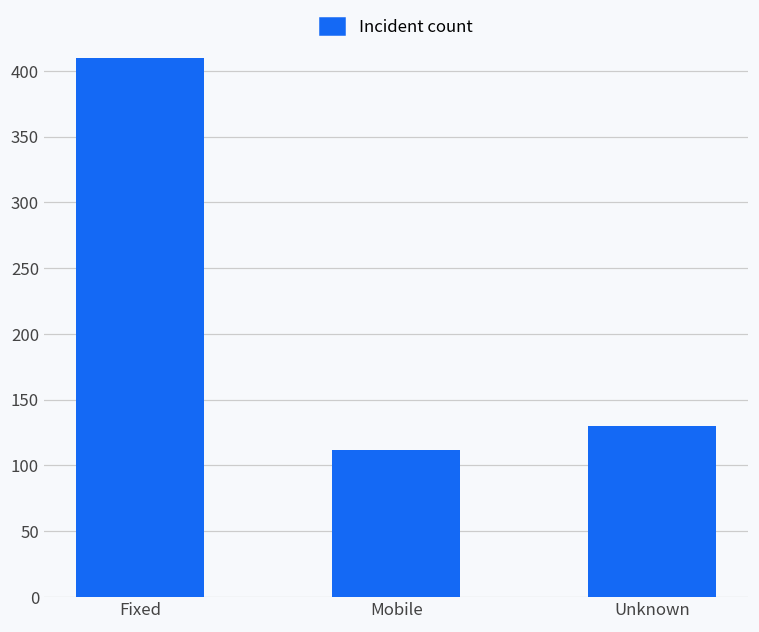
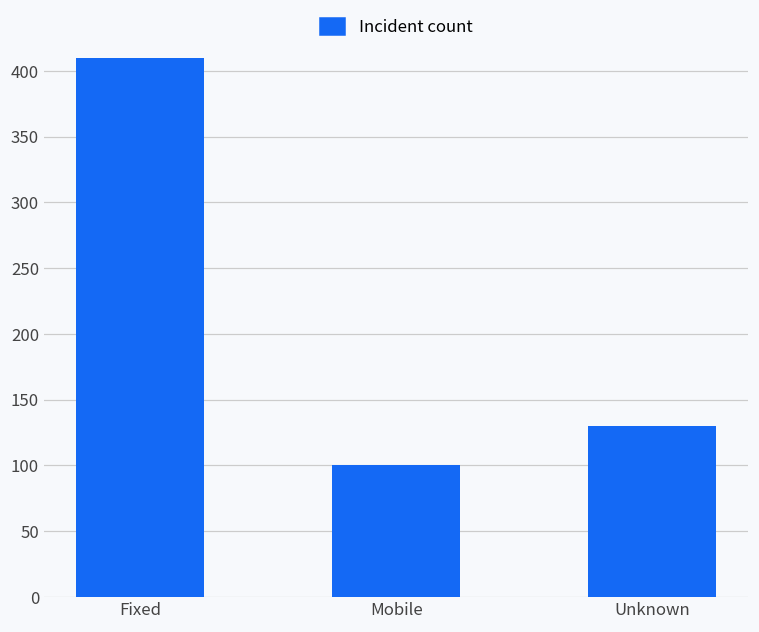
  {
    "Fixed": 410,
-   "Mobile": 112,
+   "Mobile": 100,
    "Unknown": 130
  }
